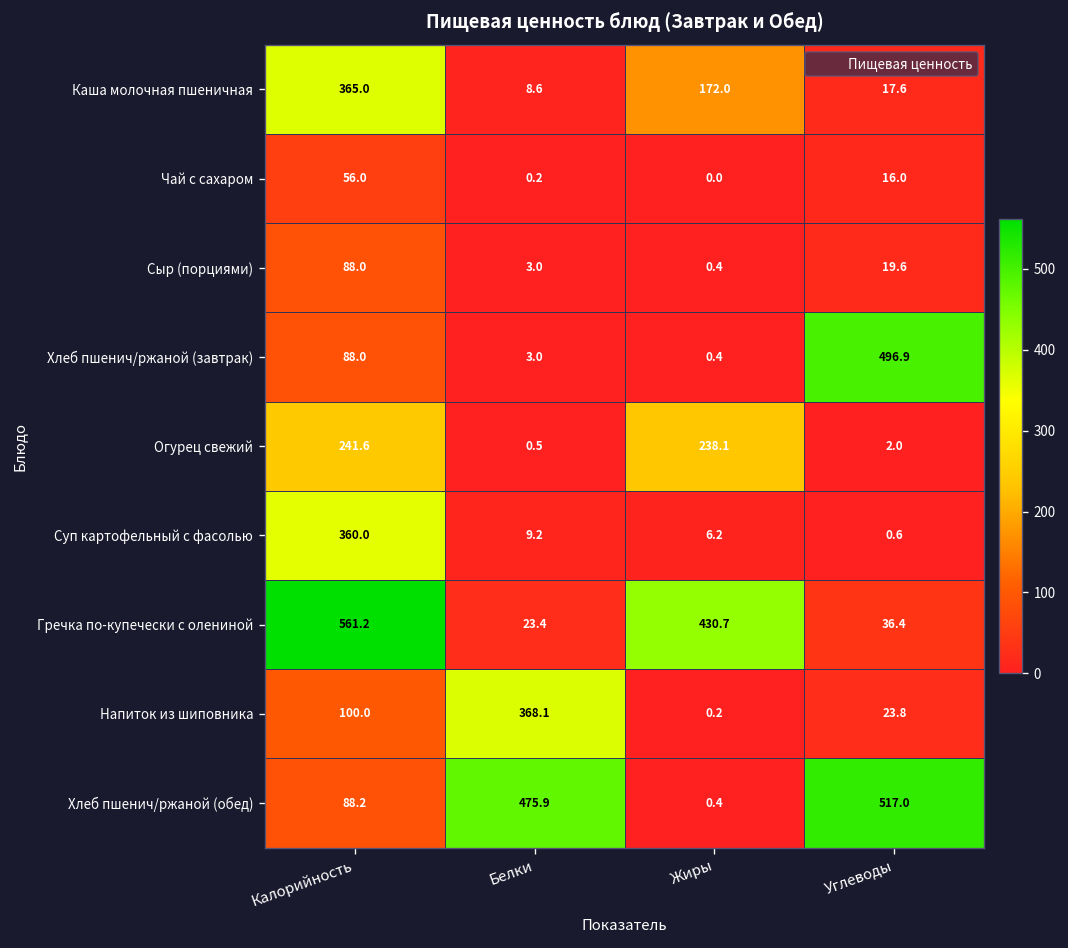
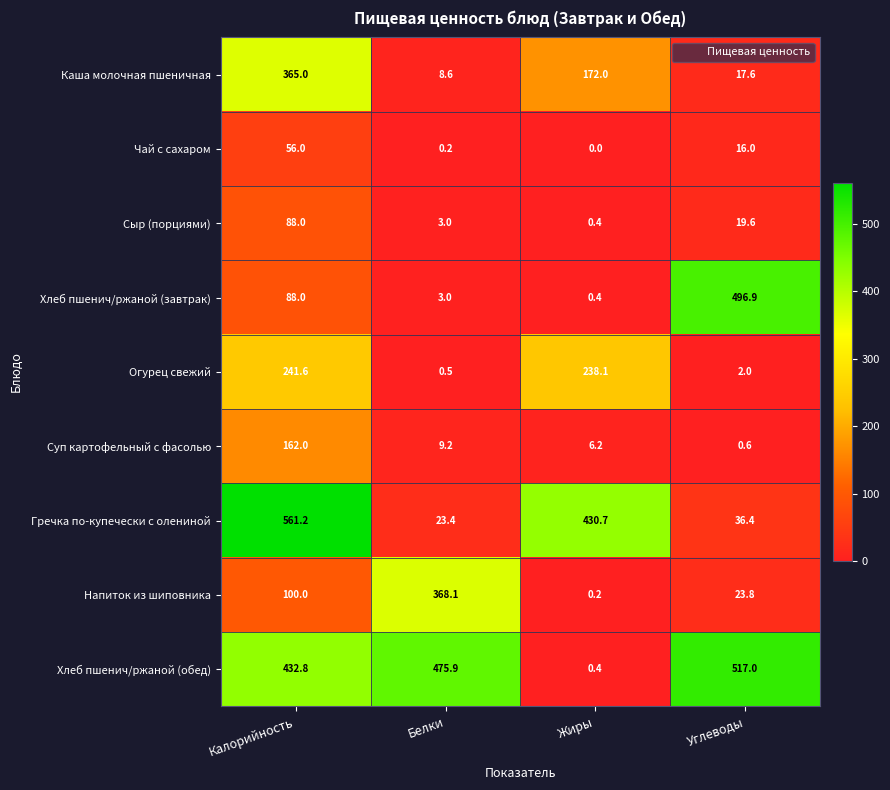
  {
    "Каша молочная пшеничная": {
      "Калорийность": 365.0,
      "Белки": 8.6,
      "Жиры": 172.0,
      "Углеводы": 17.6
    },
    "Чай с сахаром": {
      "Калорийность": 56.0,
      "Белки": 0.2,
      "Жиры": 0.0,
      "Углеводы": 16.0
    },
    "Сыр (порциями)": {
      "Калорийность": 88.0,
      "Белки": 3.0,
      "Жиры": 0.4,
      "Углеводы": 19.6
    },
    "Хлеб пшенич/ржаной (завтрак)": {
      "Калорийность": 88.0,
      "Белки": 3.0,
      "Жиры": 0.4,
      "Углеводы": 496.9
    },
    "Огурец свежий": {
      "Калорийность": 241.6,
      "Белки": 0.5,
      "Жиры": 238.1,
      "Углеводы": 2.0
    },
    "Суп картофельный с фасолью": {
-     "Калорийность": 360.0,
+     "Калорийность": 162.0,
      "Белки": 9.2,
      "Жиры": 6.2,
      "Углеводы": 0.6
    },
    "Гречка по-купечески с олениной": {
      "Калорийность": 561.2,
      "Белки": 23.4,
      "Жиры": 430.7,
      "Углеводы": 36.4
    },
    "Напиток из шиповника": {
      "Калорийность": 100.0,
      "Белки": 368.1,
      "Жиры": 0.2,
      "Углеводы": 23.8
    },
    "Хлеб пшенич/ржаной (обед)": {
-     "Калорийность": 88.2,
+     "Калорийность": 432.8,
      "Белки": 475.9,
      "Жиры": 0.4,
      "Углеводы": 517.0
    }
  }
